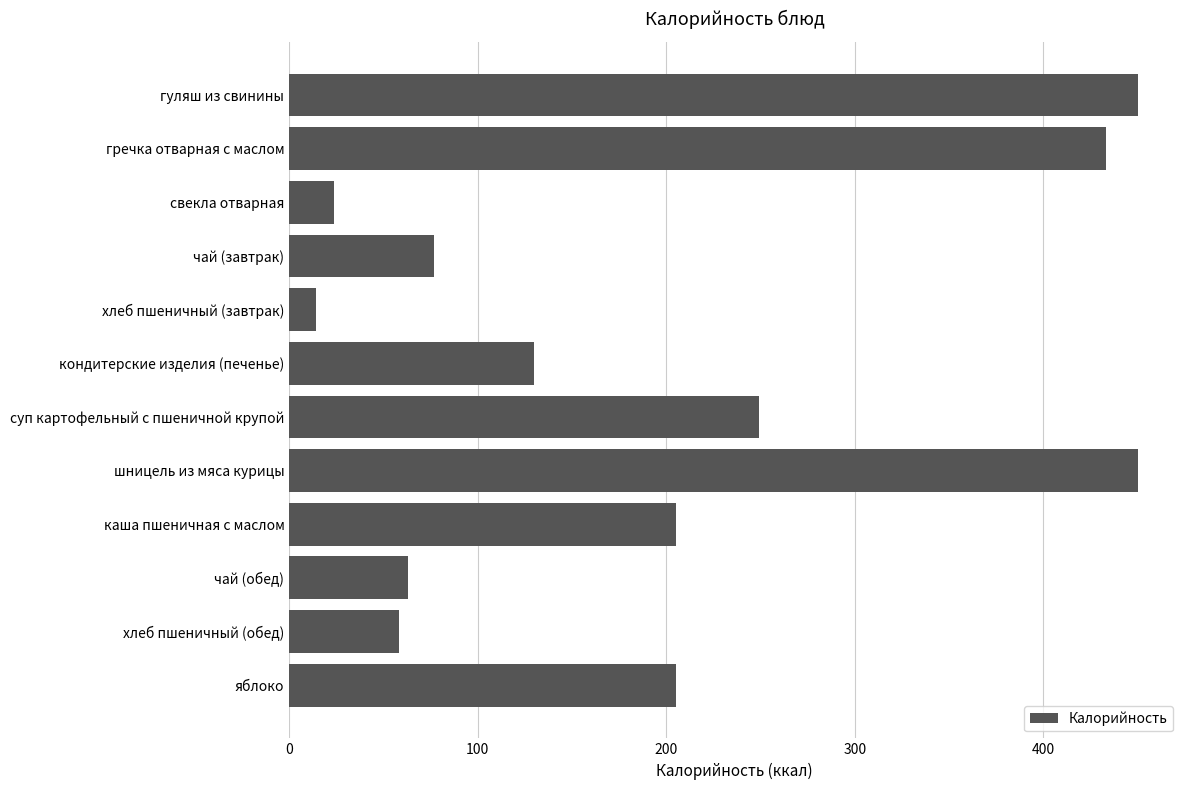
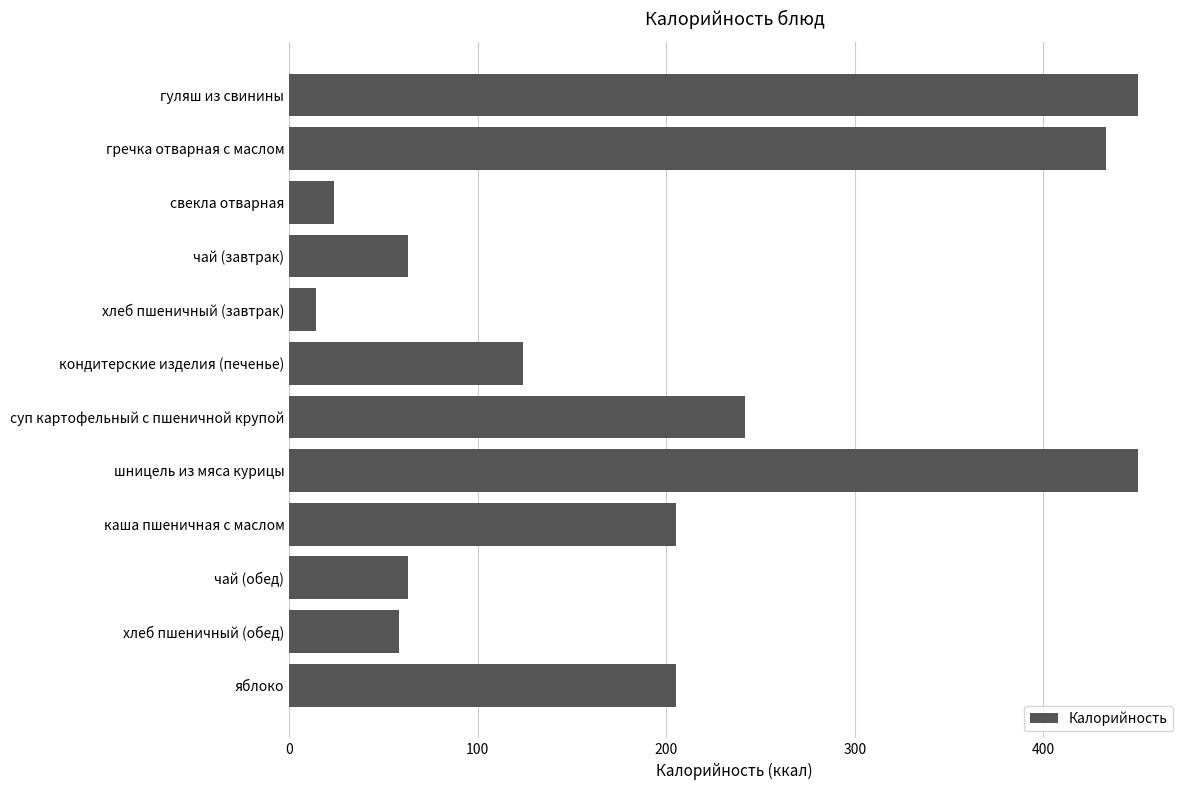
  {
    "гуляш из свинины": 450,
    "гречка отварная с маслом": 434,
    "свекла отварная": 24,
-   "чай (завтрак)": 77,
+   "чай (завтрак)": 63,
    "хлеб пшеничный (завтрак)": 14,
-   "кондитерские изделия (печенье)": 130,
-   "суп картофельный с пшеничной крупой": 249,
+   "кондитерские изделия (печенье)": 124,
+   "суп картофельный с пшеничной крупой": 242,
    "шницель из мяса курицы": 450,
    "каша пшеничная с маслом": 205,
    "чай (обед)": 63,
    "хлеб пшеничный (обед)": 58,
    "яблоко": 205
  }
